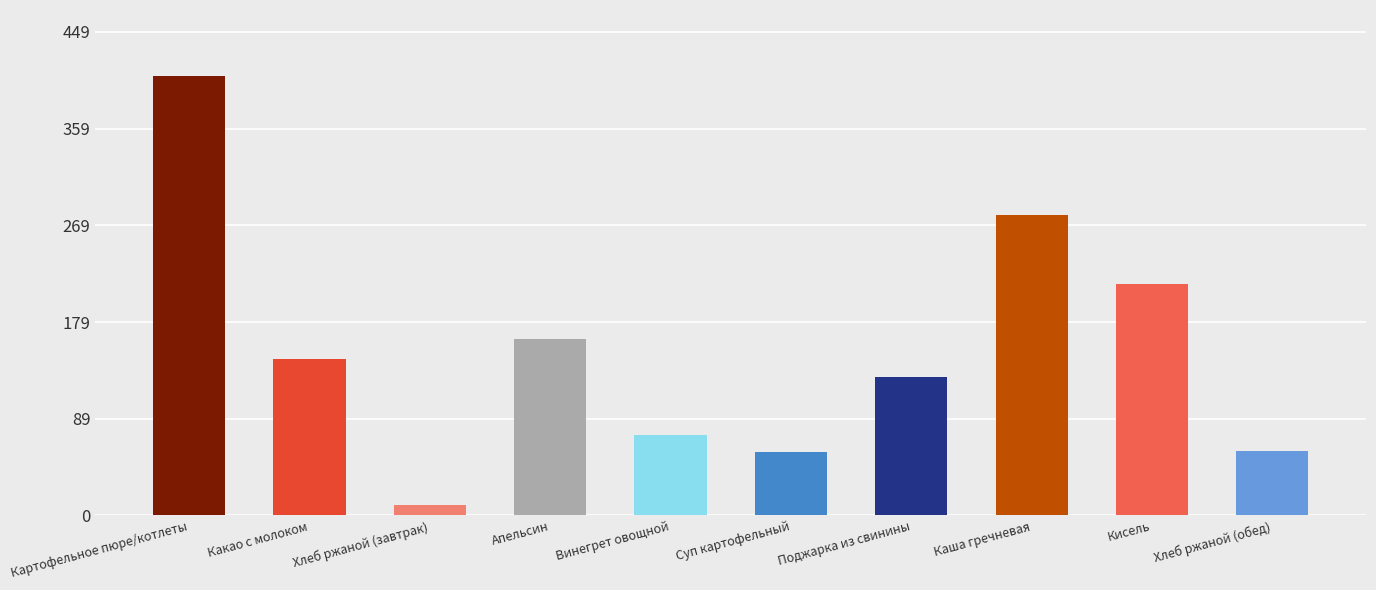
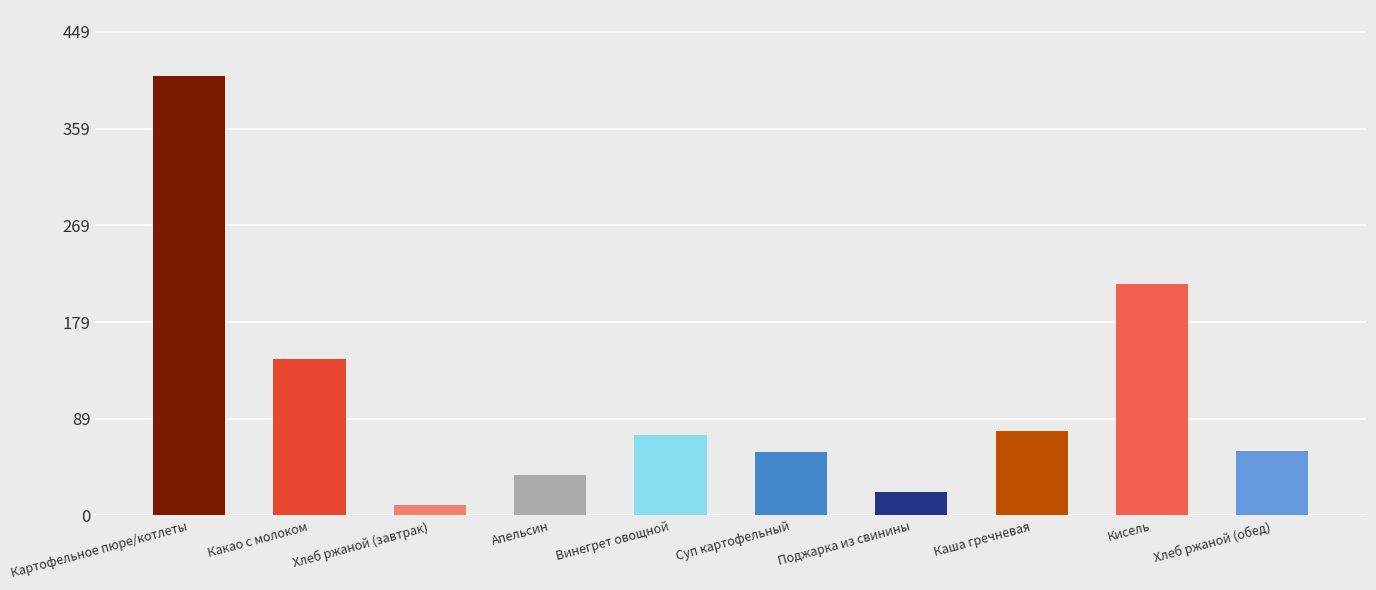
  {
    "Картофельное пюре/котлеты": 409,
    "Какао с молоком": 145,
    "Хлеб ржаной (завтрак)": 10,
-   "Апельсин": 164,
+   "Апельсин": 38,
    "Винегрет овощной": 75,
    "Суп картофельный": 59,
-   "Поджарка из свинины": 129,
-   "Каша гречневая": 280,
+   "Поджарка из свинины": 22,
+   "Каша гречневая": 79,
    "Кисель": 215,
    "Хлеб ржаной (обед)": 60
  }
